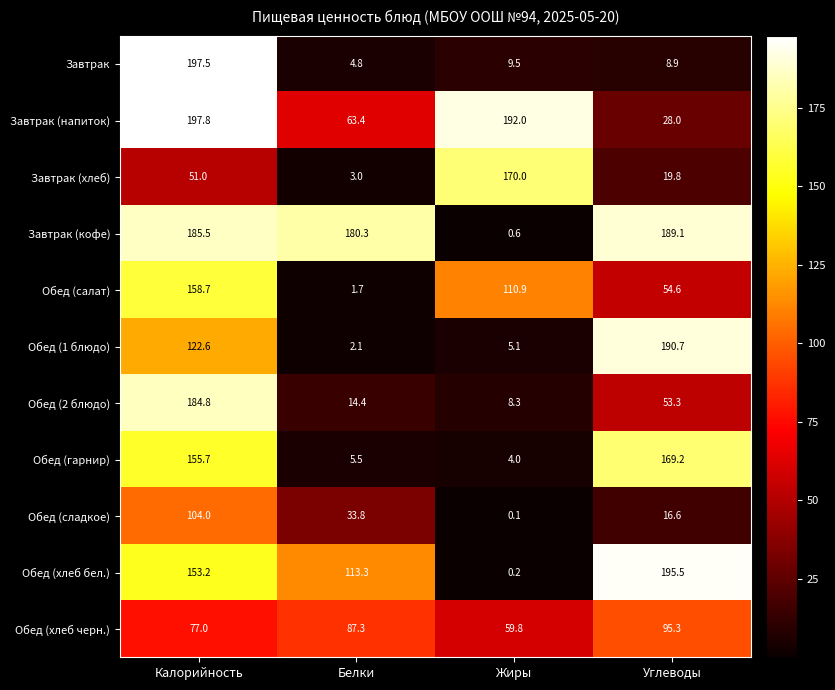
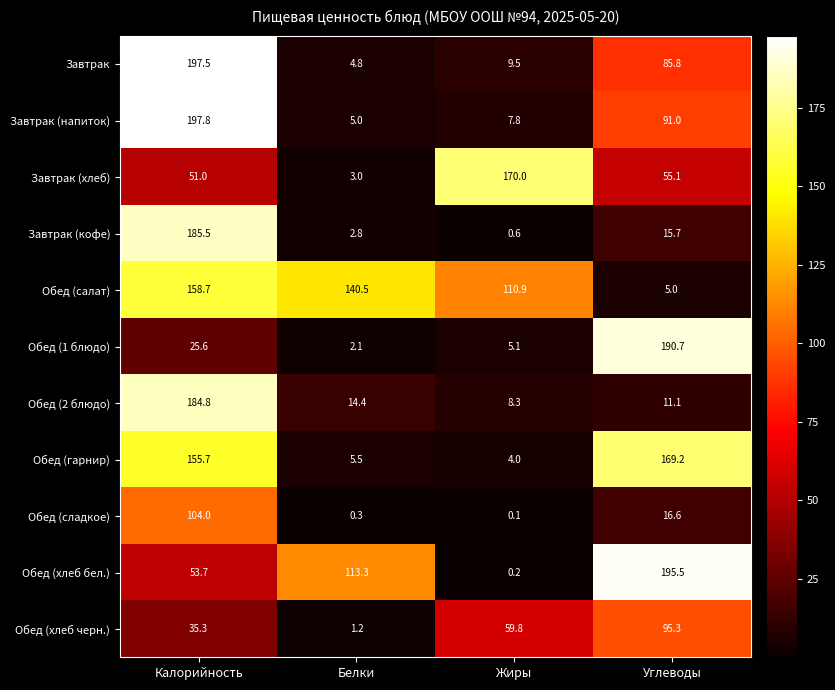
  {
    "Завтрак": {
      "Калорийность": 197.5,
      "Белки": 4.8,
      "Жиры": 9.5,
-     "Углеводы": 8.9
+     "Углеводы": 85.8
    },
    "Завтрак (напиток)": {
      "Калорийность": 197.8,
-     "Белки": 63.4,
-     "Жиры": 192.0,
-     "Углеводы": 28.0
+     "Белки": 5.0,
+     "Жиры": 7.8,
+     "Углеводы": 91.0
    },
    "Завтрак (хлеб)": {
      "Калорийность": 51.0,
      "Белки": 3.0,
      "Жиры": 170.0,
-     "Углеводы": 19.8
+     "Углеводы": 55.1
    },
    "Завтрак (кофе)": {
      "Калорийность": 185.5,
-     "Белки": 180.3,
+     "Белки": 2.8,
      "Жиры": 0.6,
-     "Углеводы": 189.1
+     "Углеводы": 15.7
    },
    "Обед (салат)": {
      "Калорийность": 158.7,
-     "Белки": 1.7,
+     "Белки": 140.5,
      "Жиры": 110.9,
-     "Углеводы": 54.6
+     "Углеводы": 5.0
    },
    "Обед (1 блюдо)": {
-     "Калорийность": 122.6,
+     "Калорийность": 25.6,
      "Белки": 2.1,
      "Жиры": 5.1,
      "Углеводы": 190.7
    },
    "Обед (2 блюдо)": {
      "Калорийность": 184.8,
      "Белки": 14.4,
      "Жиры": 8.3,
-     "Углеводы": 53.3
+     "Углеводы": 11.1
    },
    "Обед (гарнир)": {
      "Калорийность": 155.7,
      "Белки": 5.5,
      "Жиры": 4.0,
      "Углеводы": 169.2
    },
    "Обед (сладкое)": {
      "Калорийность": 104.0,
-     "Белки": 33.8,
+     "Белки": 0.3,
      "Жиры": 0.1,
      "Углеводы": 16.6
    },
    "Обед (хлеб бел.)": {
-     "Калорийность": 153.2,
+     "Калорийность": 53.7,
      "Белки": 113.3,
      "Жиры": 0.2,
      "Углеводы": 195.5
    },
    "Обед (хлеб черн.)": {
-     "Калорийность": 77.0,
-     "Белки": 87.3,
+     "Калорийность": 35.3,
+     "Белки": 1.2,
      "Жиры": 59.8,
      "Углеводы": 95.3
    }
  }
